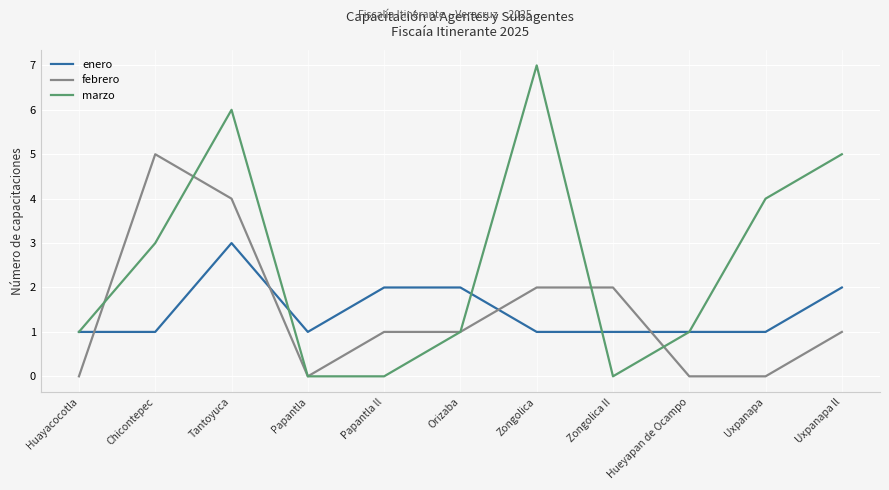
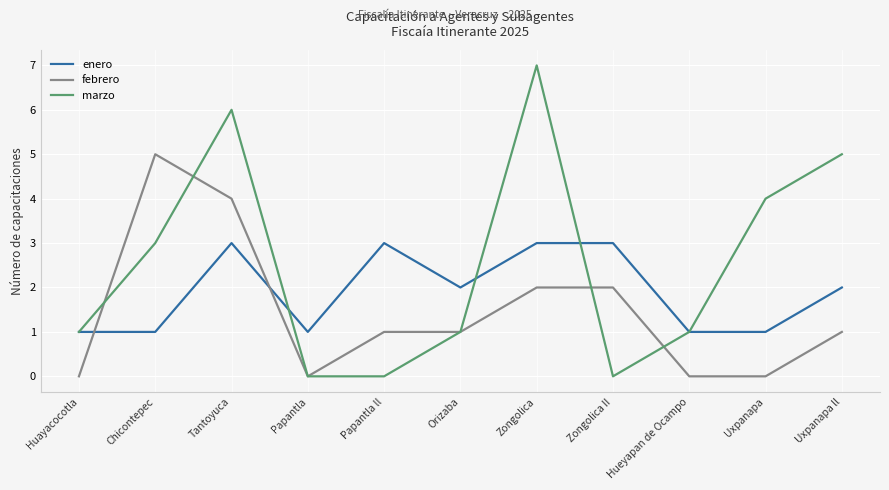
  {
    "enero": {
      "Chicontepec": 1,
      "Tantoyuca": 3,
      "Papantla": 1,
-     "Papantla ll": 2,
+     "Papantla ll": 3,
      "Orizaba": 2,
-     "Zongolica": 1,
-     "Zongolica II": 1,
+     "Zongolica": 3,
+     "Zongolica II": 3,
      "Uxpanapa": 1,
      "Uxpanapa ll": 2
    }
  }
